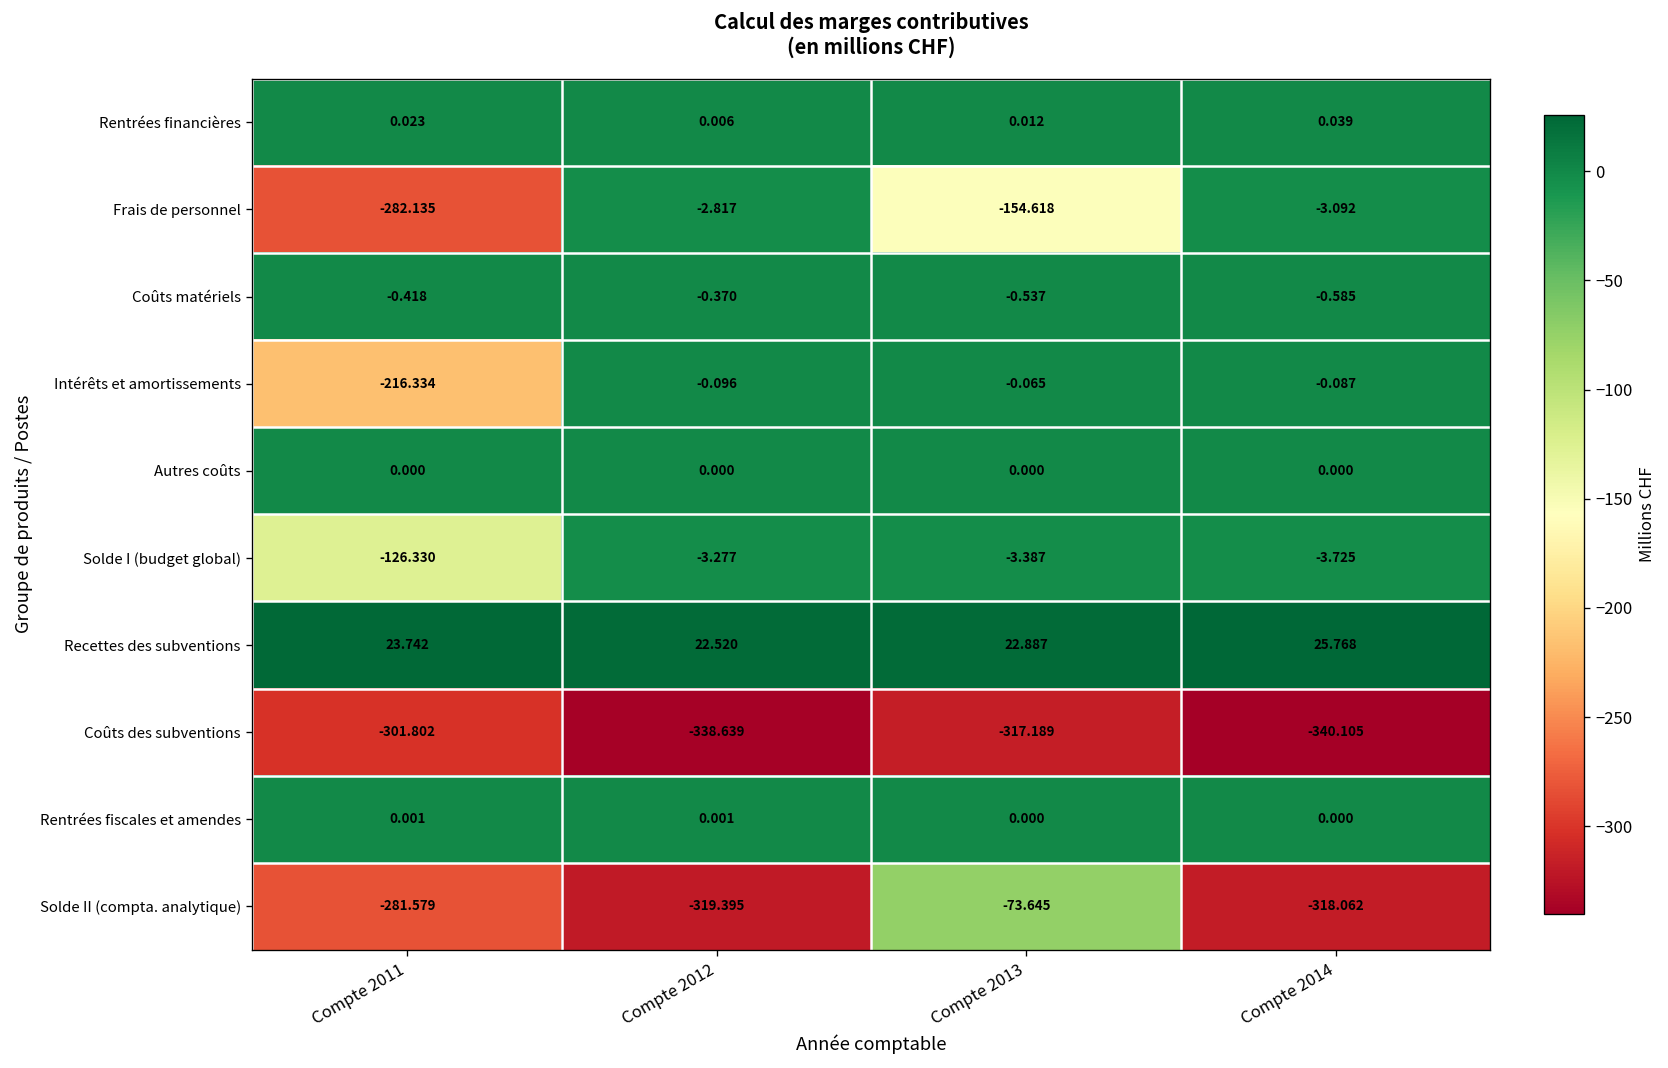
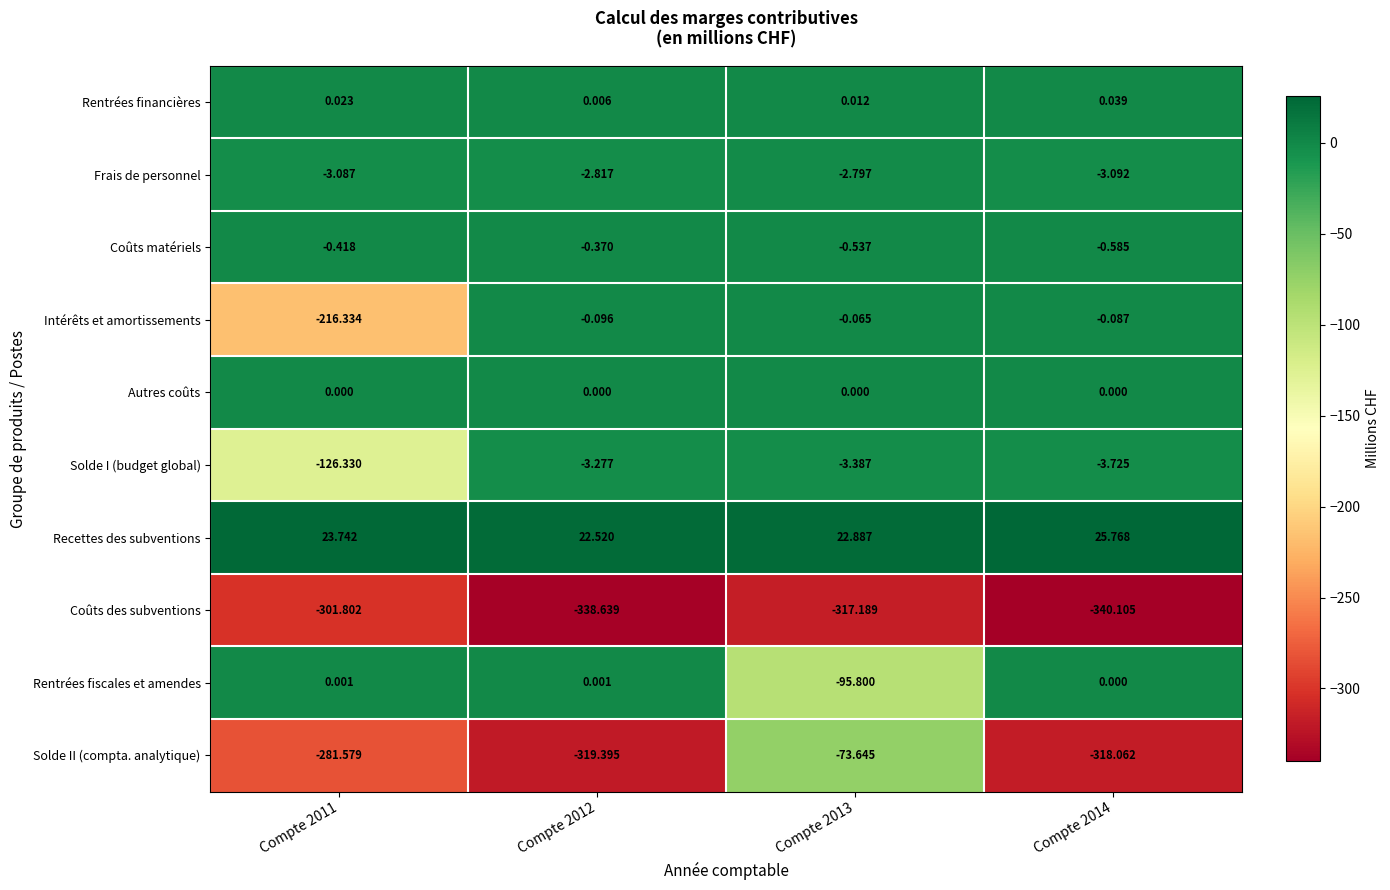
  {
    "Rentrées financières": {
      "Compte 2011": 0.023,
      "Compte 2012": 0.006,
      "Compte 2013": 0.012,
      "Compte 2014": 0.039
    },
    "Frais de personnel": {
-     "Compte 2011": -282.135,
+     "Compte 2011": -3.087,
      "Compte 2012": -2.817,
-     "Compte 2013": -154.618,
+     "Compte 2013": -2.797,
      "Compte 2014": -3.092
    },
    "Coûts matériels": {
      "Compte 2011": -0.418,
      "Compte 2012": -0.370,
      "Compte 2013": -0.537,
      "Compte 2014": -0.585
    },
    "Intérêts et amortissements": {
      "Compte 2011": -216.334,
      "Compte 2012": -0.096,
      "Compte 2013": -0.065,
      "Compte 2014": -0.087
    },
    "Autres coûts": {
      "Compte 2011": 0.000,
      "Compte 2012": 0.000,
      "Compte 2013": 0.000,
      "Compte 2014": 0.000
    },
    "Solde I (budget global)": {
      "Compte 2011": -126.330,
      "Compte 2012": -3.277,
      "Compte 2013": -3.387,
      "Compte 2014": -3.725
    },
    "Recettes des subventions": {
      "Compte 2011": 23.742,
      "Compte 2012": 22.520,
      "Compte 2013": 22.887,
      "Compte 2014": 25.768
    },
    "Coûts des subventions": {
      "Compte 2011": -301.802,
      "Compte 2012": -338.639,
      "Compte 2013": -317.189,
      "Compte 2014": -340.105
    },
    "Rentrées fiscales et amendes": {
      "Compte 2011": 0.001,
      "Compte 2012": 0.001,
-     "Compte 2013": 0.000,
+     "Compte 2013": -95.800,
      "Compte 2014": 0.000
    },
    "Solde II (compta. analytique)": {
      "Compte 2011": -281.579,
      "Compte 2012": -319.395,
      "Compte 2013": -73.645,
      "Compte 2014": -318.062
    }
  }
